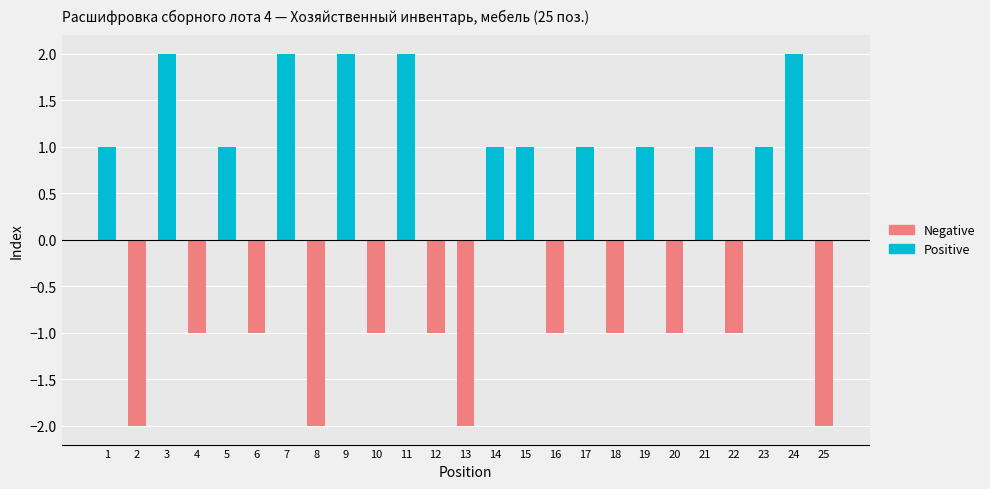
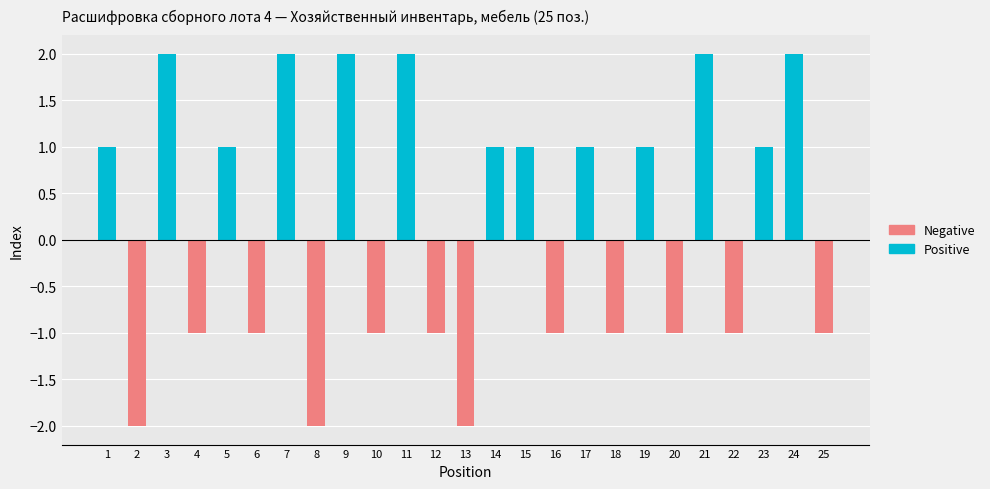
  {
    "Positive": {
      "1": 1,
      "3": 2,
      "5": 1,
      "7": 2,
      "9": 2,
      "11": 2,
      "14": 1,
      "15": 1,
      "17": 1,
      "19": 1,
-     "21": 1,
+     "21": 2,
      "23": 1,
      "24": 2
    },
    "Negative": {
      "2": -2,
      "4": -1,
      "6": -1,
      "8": -2,
      "10": -1,
      "12": -1,
      "13": -2,
      "16": -1,
      "18": -1,
      "20": -1,
      "22": -1,
-     "25": -2
+     "25": -1
    }
  }
